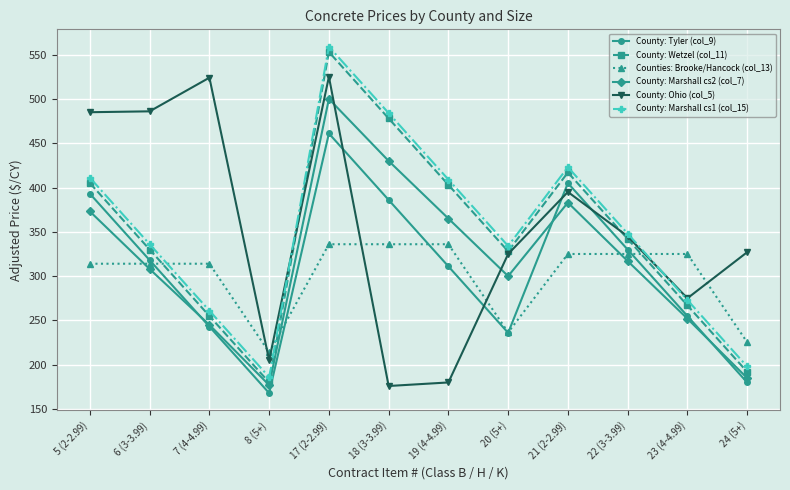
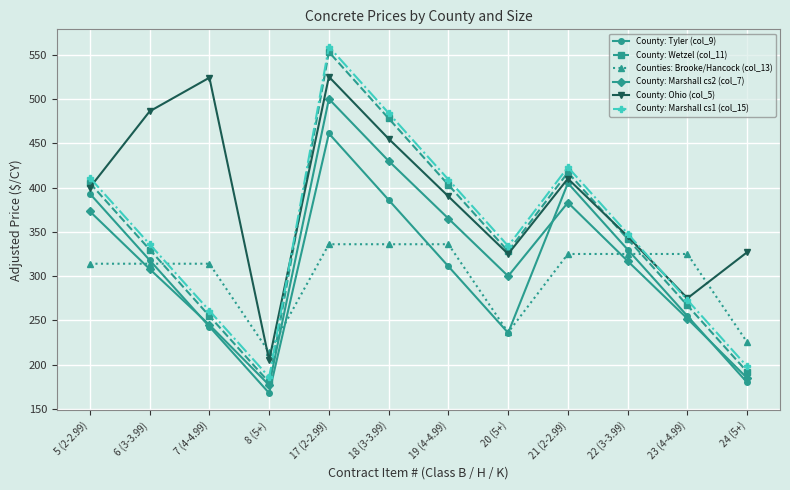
  {
    "County: Ohio (col_5)": {
-     "5 (2-2.99)": 490,
+     "5 (2-2.99)": 400,
      "6 (3-3.99)": 490,
      "7 (4-4.99)": 520,
      "8 (5+)": 210,
      "17 (2-2.99)": 530,
-     "18 (3-3.99)": 180,
-     "19 (4-4.99)": 180,
+     "18 (3-3.99)": 460,
+     "19 (4-4.99)": 390,
      "20 (5+)": 330,
-     "21 (2-2.99)": 400,
+     "21 (2-2.99)": 410,
      "22 (3-3.99)": 350,
      "24 (5+)": 330
    },
    "County: Marshall cs1 (col_15)": {
      "5 (2-2.99)": 410,
      "6 (3-3.99)": 340,
      "7 (4-4.99)": 260,
      "8 (5+)": 190,
      "17 (2-2.99)": 560,
      "18 (3-3.99)": 480,
      "19 (4-4.99)": 410,
      "20 (5+)": 330,
      "21 (2-2.99)": 420,
      "22 (3-3.99)": 350,
      "24 (5+)": 200
    }
  }
